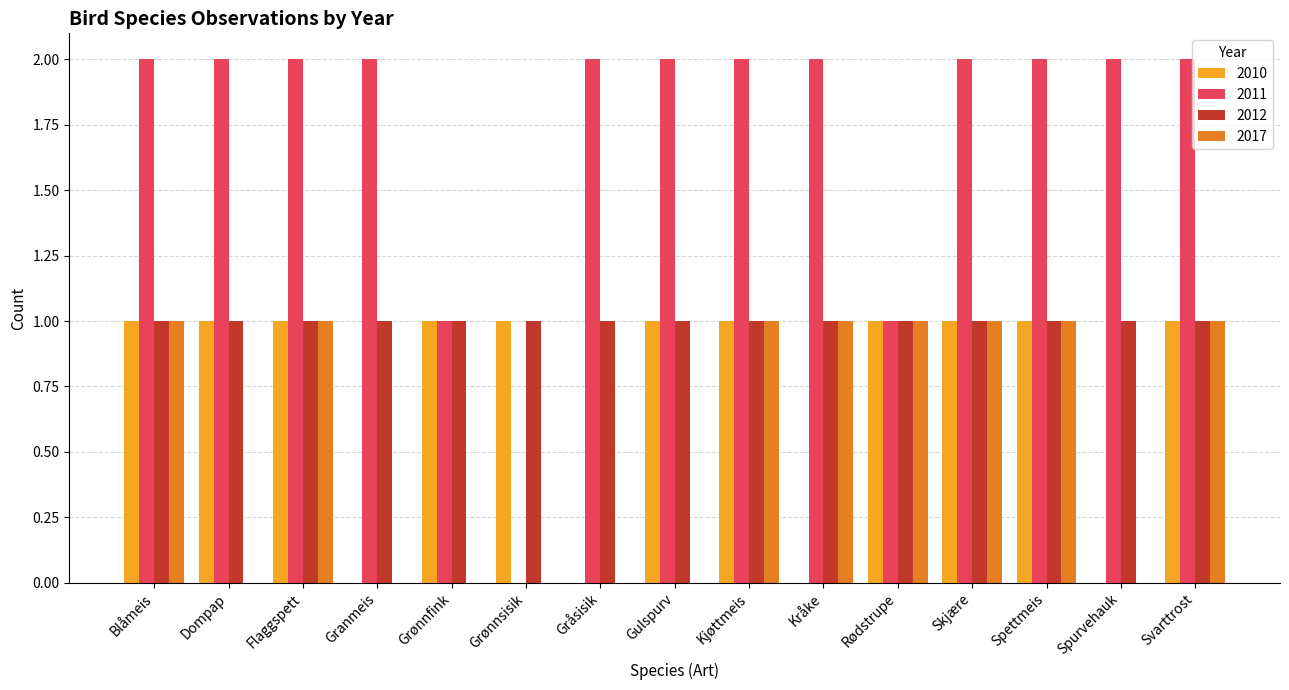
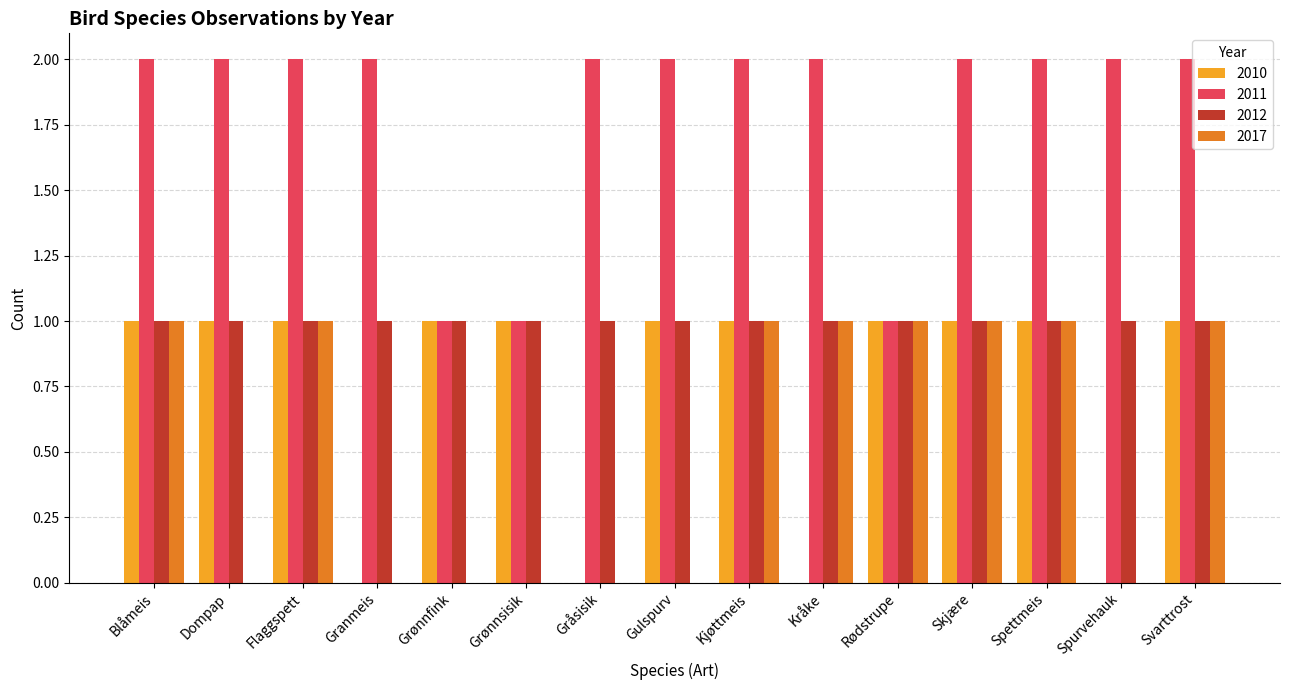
  {
    "2011": {
      "Blåmeis": 2,
      "Dompap": 2,
      "Flaggspett": 2,
      "Granmeis": 2,
      "Grønnfink": 1,
-     "Grønnsisik": 0,
+     "Grønnsisik": 1,
      "Gråsisik": 2,
      "Gulspurv": 2,
      "Kjøttmeis": 2,
      "Kråke": 2,
      "Rødstrupe": 1,
      "Skjære": 2,
      "Spettmeis": 2,
      "Spurvehauk": 2,
      "Svarttrost": 2
    },
    "2012": {
      "Blåmeis": 1,
      "Dompap": 1,
      "Flaggspett": 1,
      "Granmeis": 1,
      "Grønnfink": 1,
      "Grønnsisik": 1,
      "Gråsisik": 1,
      "Gulspurv": 1,
      "Kjøttmeis": 1,
      "Kråke": 1,
      "Rødstrupe": 1,
      "Skjære": 1,
      "Spettmeis": 1,
      "Spurvehauk": 1,
      "Svarttrost": 1
    }
  }
